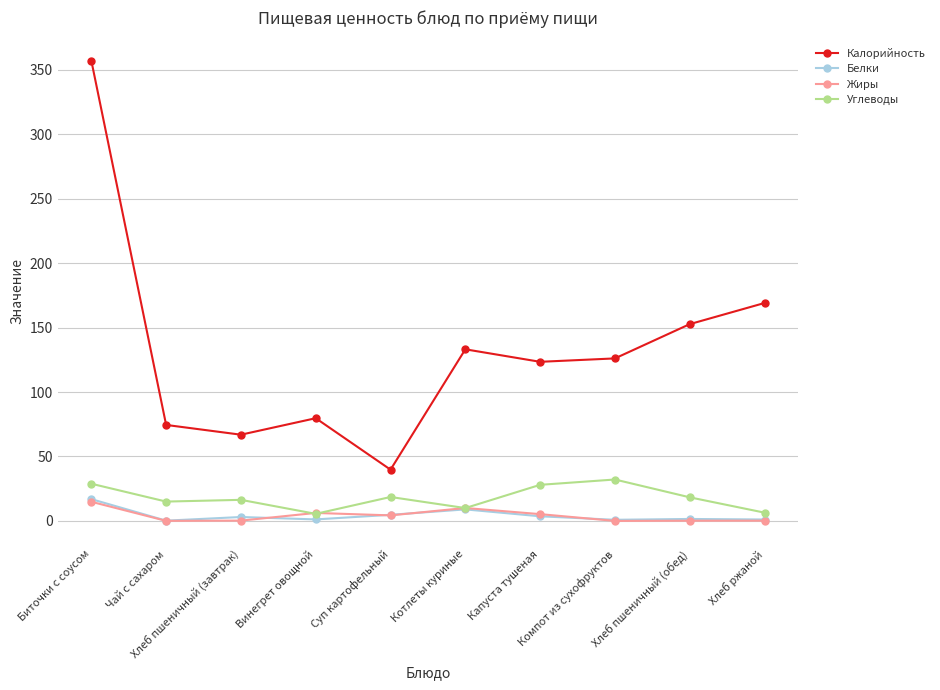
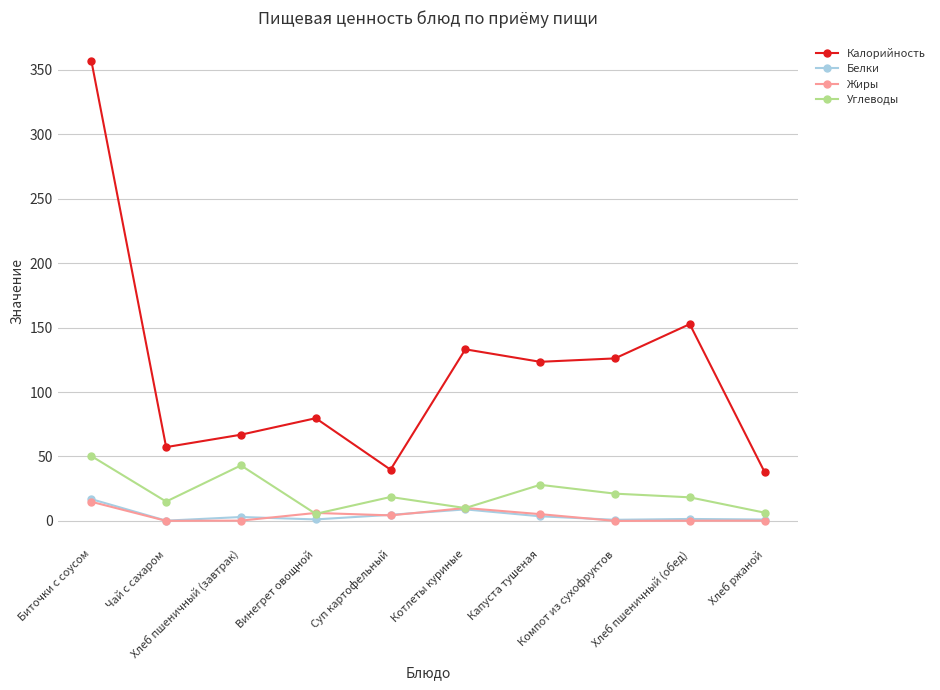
  {
    "Калорийность": {
      "Биточки с соусом": 357,
-     "Чай с сахаром": 74,
+     "Чай с сахаром": 57,
      "Хлеб пшеничный (завтрак)": 67,
      "Винегрет овощной": 80,
      "Суп картофельный": 40,
      "Котлеты куриные": 133,
      "Капуста тушеная": 123,
      "Компот из сухофруктов": 126,
      "Хлеб пшеничный (обед)": 153,
-     "Хлеб ржаной": 169
+     "Хлеб ржаной": 38
    },
    "Белки": {
      "Биточки с соусом": 17,
      "Хлеб пшеничный (завтрак)": 3,
      "Винегрет овощной": 1
    },
    "Жиры": {
      "Биточки с соусом": 15,
      "Хлеб пшеничный (завтрак)": 0
    },
    "Углеводы": {
-     "Биточки с соусом": 29,
+     "Биточки с соусом": 50,
      "Чай с сахаром": 15,
-     "Хлеб пшеничный (завтрак)": 16,
+     "Хлеб пшеничный (завтрак)": 43,
      "Суп картофельный": 19,
      "Капуста тушеная": 28,
-     "Компот из сухофруктов": 32,
+     "Компот из сухофруктов": 21,
      "Хлеб пшеничный (обед)": 18,
      "Хлеб ржаной": 6
    }
  }
